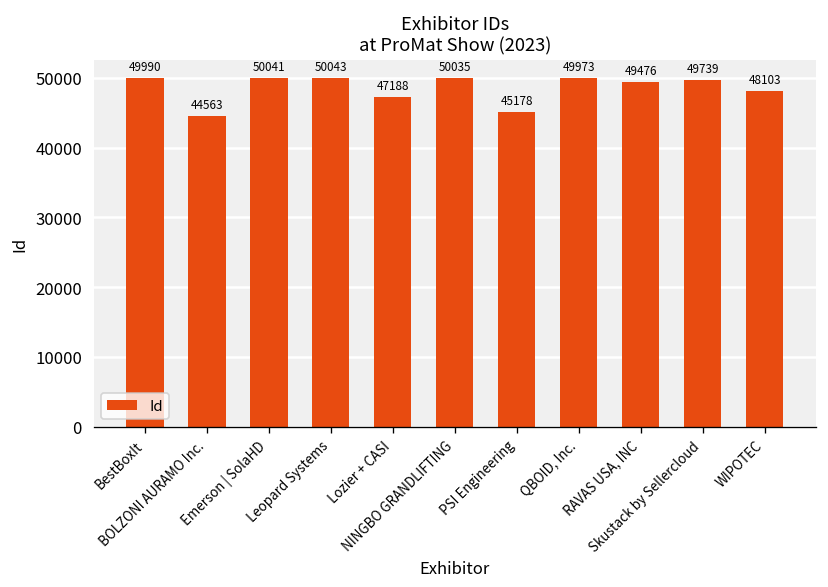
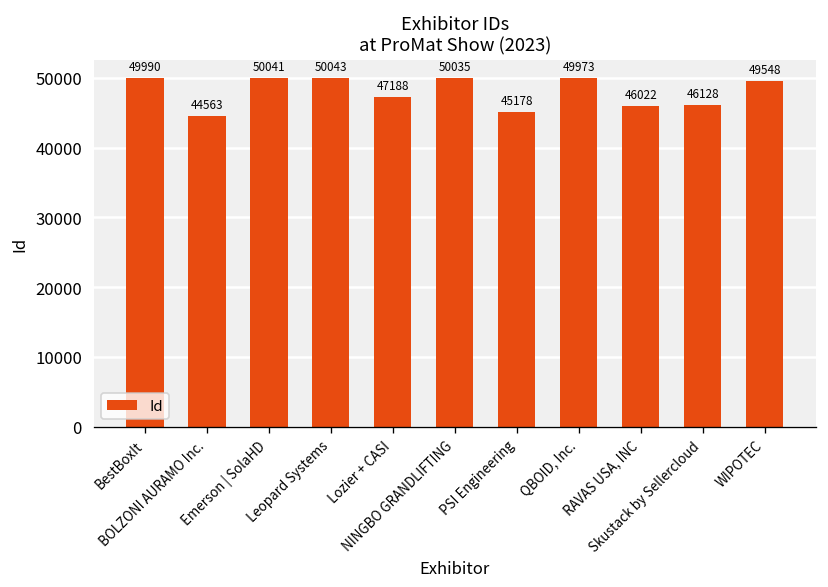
  {
    "BestBoxIt": 49990,
    "BOLZONI AURAMO Inc.": 44563,
    "Emerson | SolaHD": 50041,
    "Leopard Systems": 50043,
    "Lozier + CASI": 47188,
    "NINGBO GRANDLIFTING": 50035,
    "PSI Engineering": 45178,
    "QBOID, Inc.": 49973,
-   "RAVAS USA, INC": 49476,
-   "Skustack by Sellercloud": 49739,
-   "WIPOTEC": 48103
+   "RAVAS USA, INC": 46022,
+   "Skustack by Sellercloud": 46128,
+   "WIPOTEC": 49548
  }
